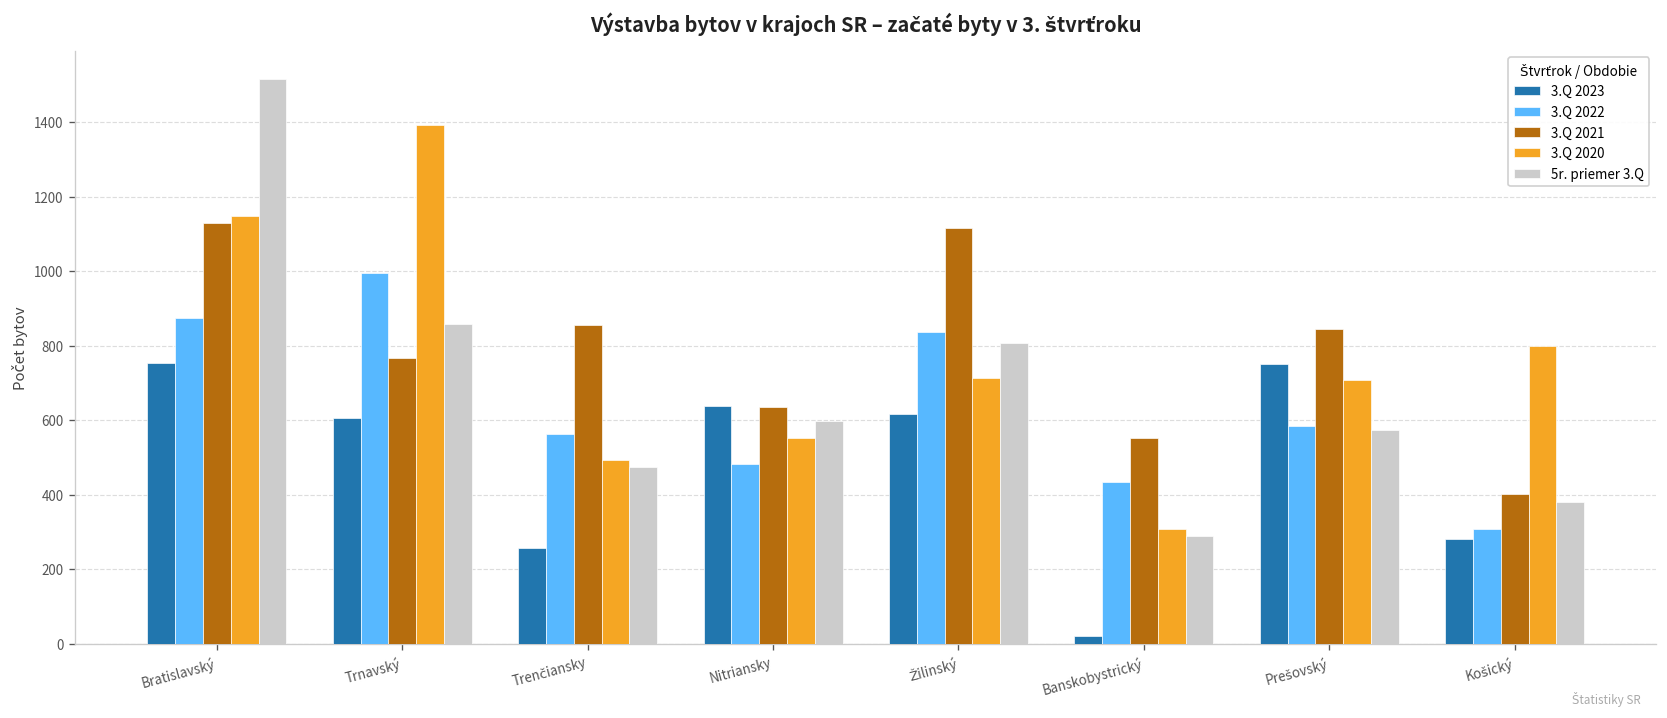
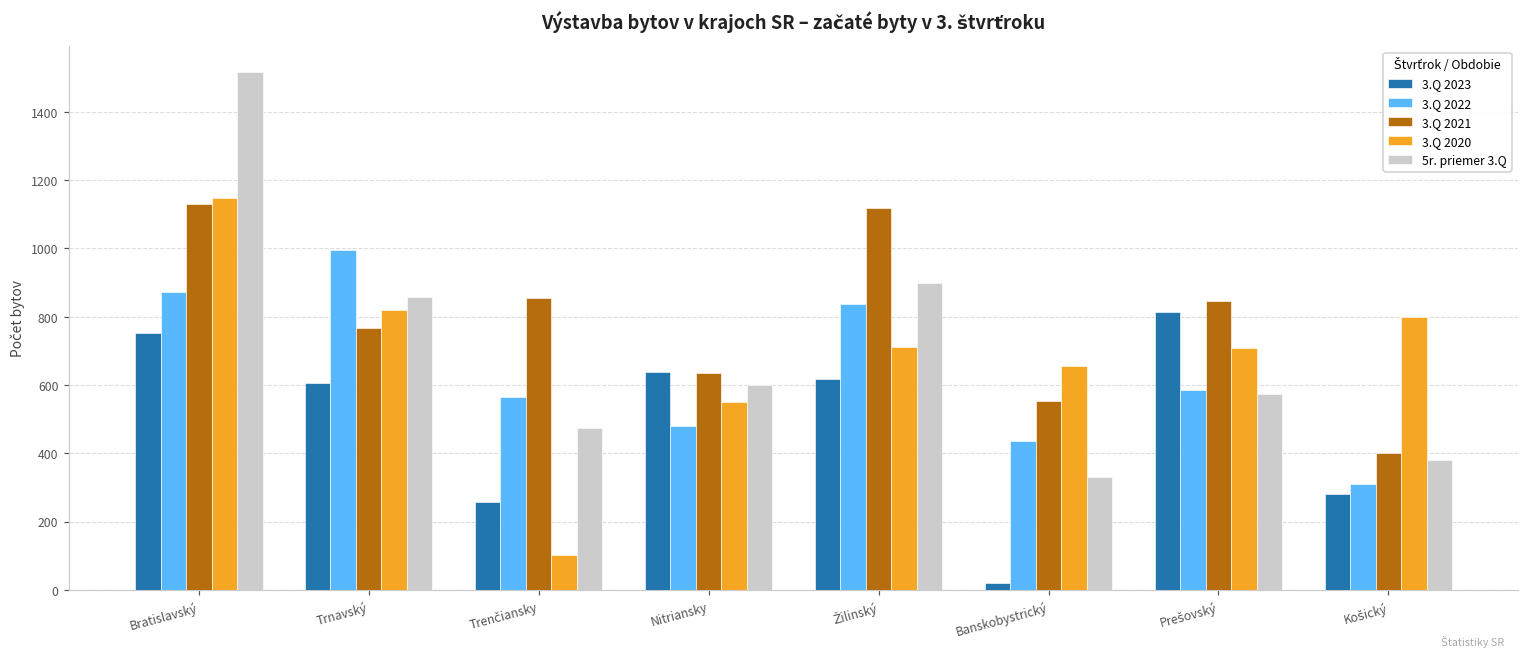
  {
    "3.Q 2023": {
      "Bratislavský": 750,
      "Trnavský": 610,
      "Trenčiansky": 260,
      "Nitriansky": 640,
      "Žilinský": 620,
      "Banskobystrický": 20,
-     "Prešovský": 750,
+     "Prešovský": 810,
      "Košický": 280
    },
    "3.Q 2022": {
      "Bratislavský": 870,
      "Trnavský": 1000,
      "Trenčiansky": 560,
      "Nitriansky": 480,
      "Žilinský": 840,
      "Banskobystrický": 440,
      "Prešovský": 580,
      "Košický": 310
    },
    "3.Q 2021": {
      "Bratislavský": 1130,
      "Trnavský": 770,
      "Trenčiansky": 860,
      "Nitriansky": 630,
      "Žilinský": 1120,
      "Banskobystrický": 550,
      "Prešovský": 850,
      "Košický": 400
    },
    "3.Q 2020": {
      "Bratislavský": 1150,
-     "Trnavský": 1390,
-     "Trenčiansky": 490,
+     "Trnavský": 820,
+     "Trenčiansky": 100,
      "Nitriansky": 550,
      "Žilinský": 710,
-     "Banskobystrický": 310,
+     "Banskobystrický": 660,
      "Prešovský": 710,
      "Košický": 800
    },
    "5r. priemer 3.Q": {
      "Bratislavský": 1520,
      "Trnavský": 860,
      "Trenčiansky": 470,
      "Nitriansky": 600,
-     "Žilinský": 810,
-     "Banskobystrický": 290,
+     "Žilinský": 900,
+     "Banskobystrický": 330,
      "Prešovský": 570,
      "Košický": 380
    }
  }
